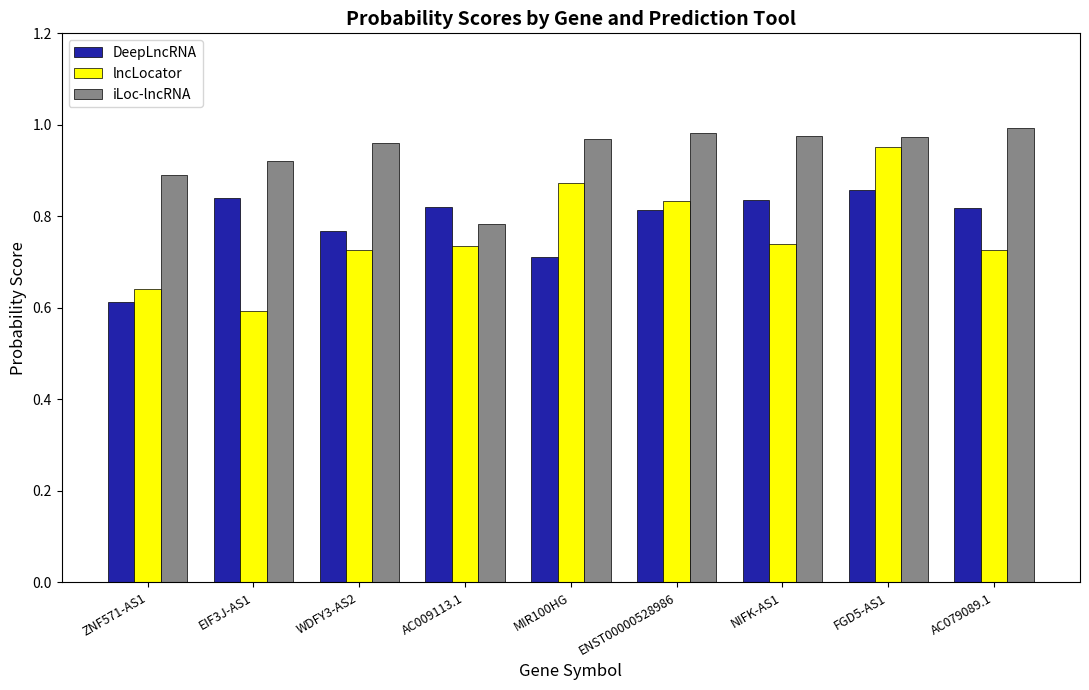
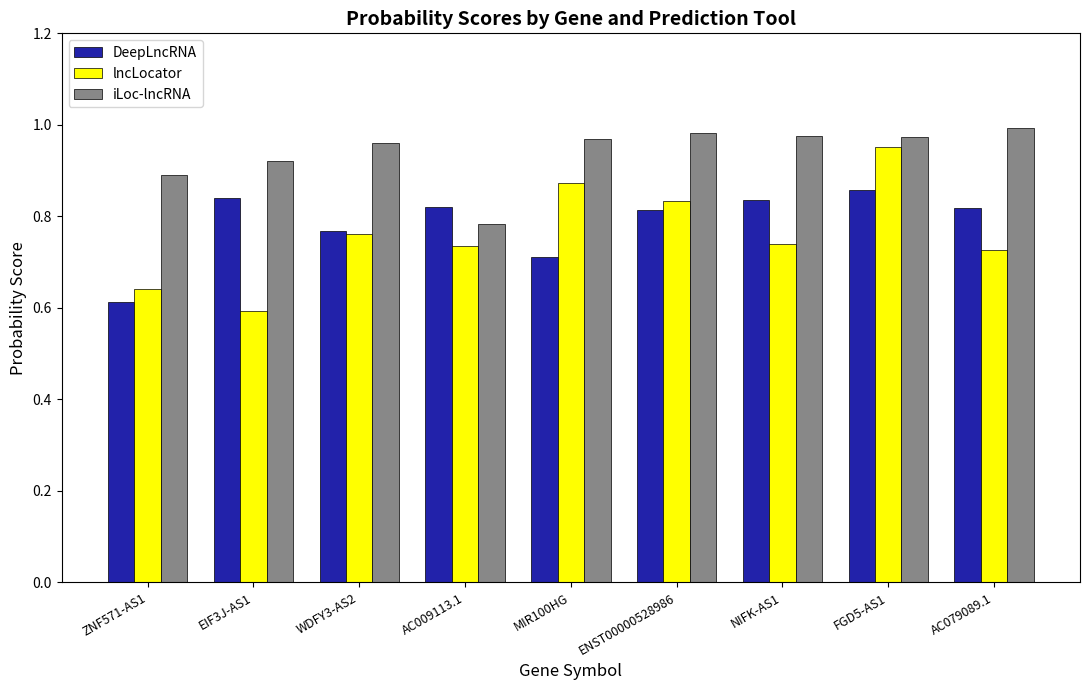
  {
    "DeepLncRNA": {
      "ZNF571-AS1": 0.61,
      "EIF3J-AS1": 0.84,
      "WDFY3-AS2": 0.77,
      "AC009113.1": 0.82,
      "MIR100HG": 0.71,
      "ENST00000528986": 0.81,
      "NIFK-AS1": 0.84,
      "FGD5-AS1": 0.86,
      "AC079089.1": 0.82
    },
    "lncLocator": {
      "ZNF571-AS1": 0.64,
      "EIF3J-AS1": 0.59,
-     "WDFY3-AS2": 0.73,
+     "WDFY3-AS2": 0.76,
      "AC009113.1": 0.74,
      "MIR100HG": 0.87,
      "ENST00000528986": 0.83,
      "NIFK-AS1": 0.74,
      "FGD5-AS1": 0.95,
      "AC079089.1": 0.73
    },
    "iLoc-lncRNA": {
      "ZNF571-AS1": 0.89,
      "EIF3J-AS1": 0.92,
      "WDFY3-AS2": 0.96,
      "AC009113.1": 0.78,
      "MIR100HG": 0.97,
      "ENST00000528986": 0.98,
      "NIFK-AS1": 0.97,
      "FGD5-AS1": 0.97,
      "AC079089.1": 0.99
    }
  }
